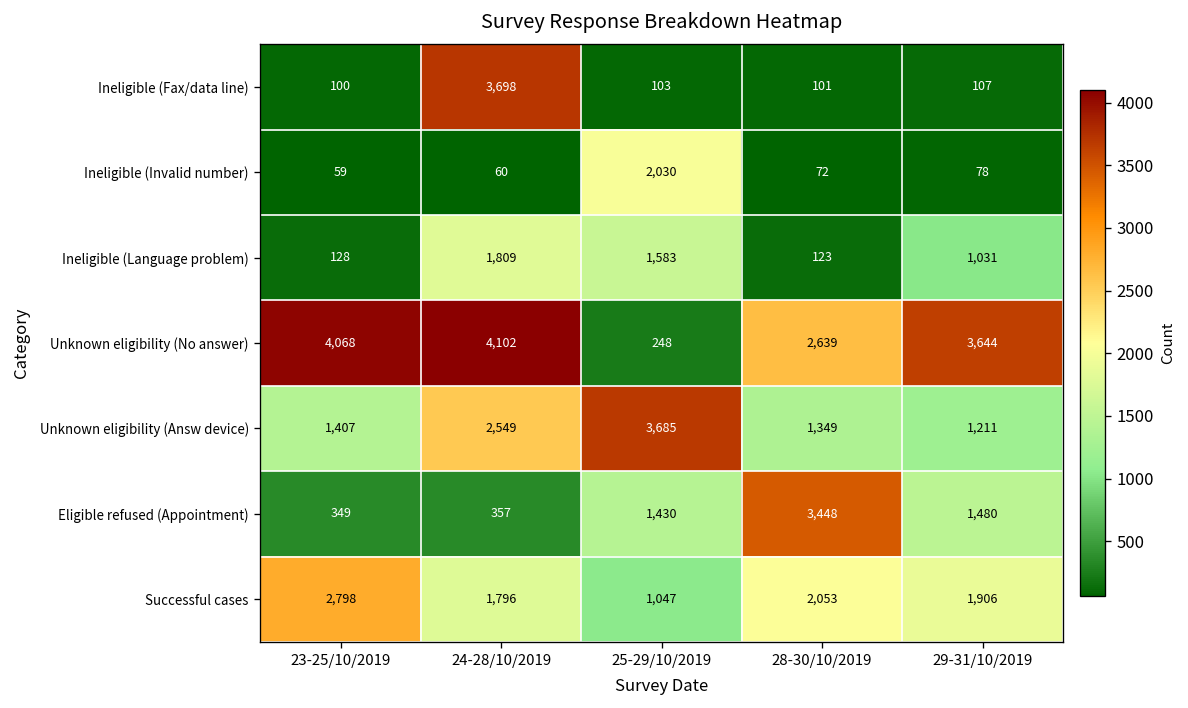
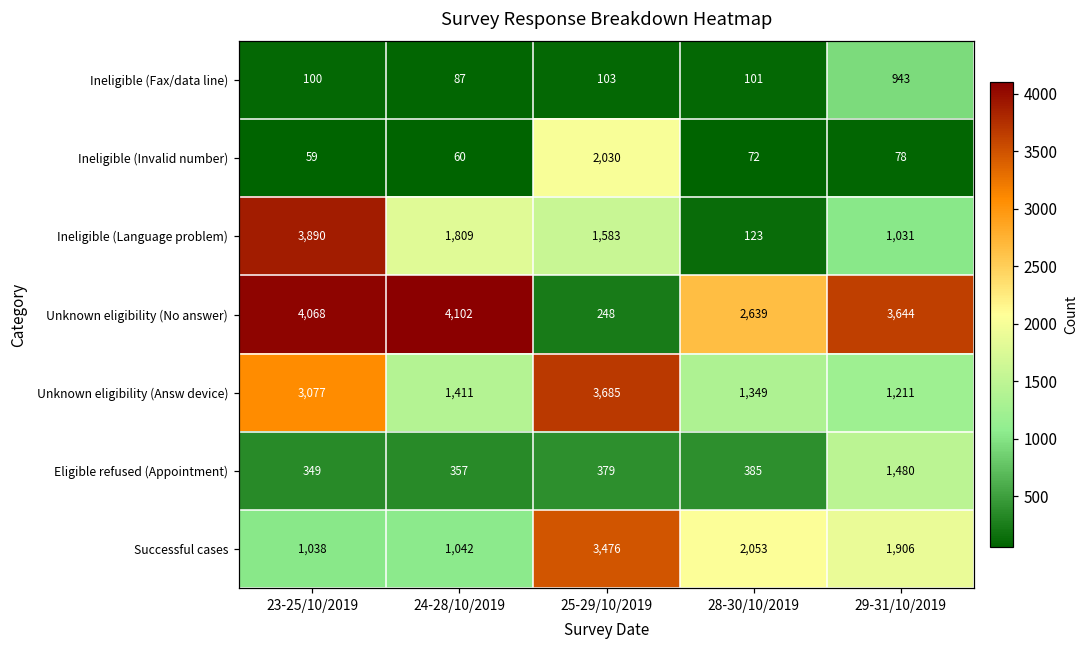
  {
    "Ineligible (Fax/data line)": {
      "23-25/10/2019": "100",
-     "24-28/10/2019": "3,698",
+     "24-28/10/2019": "87",
      "25-29/10/2019": "103",
      "28-30/10/2019": "101",
-     "29-31/10/2019": "107"
+     "29-31/10/2019": "943"
    },
    "Ineligible (Invalid number)": {
      "23-25/10/2019": "59",
      "24-28/10/2019": "60",
      "25-29/10/2019": "2,030",
      "28-30/10/2019": "72",
      "29-31/10/2019": "78"
    },
    "Ineligible (Language problem)": {
-     "23-25/10/2019": "128",
+     "23-25/10/2019": "3,890",
      "24-28/10/2019": "1,809",
      "25-29/10/2019": "1,583",
      "28-30/10/2019": "123",
      "29-31/10/2019": "1,031"
    },
    "Unknown eligibility (No answer)": {
      "23-25/10/2019": "4,068",
      "24-28/10/2019": "4,102",
      "25-29/10/2019": "248",
      "28-30/10/2019": "2,639",
      "29-31/10/2019": "3,644"
    },
    "Unknown eligibility (Answ device)": {
-     "23-25/10/2019": "1,407",
-     "24-28/10/2019": "2,549",
+     "23-25/10/2019": "3,077",
+     "24-28/10/2019": "1,411",
      "25-29/10/2019": "3,685",
      "28-30/10/2019": "1,349",
      "29-31/10/2019": "1,211"
    },
    "Eligible refused (Appointment)": {
      "23-25/10/2019": "349",
      "24-28/10/2019": "357",
-     "25-29/10/2019": "1,430",
-     "28-30/10/2019": "3,448",
+     "25-29/10/2019": "379",
+     "28-30/10/2019": "385",
      "29-31/10/2019": "1,480"
    },
    "Successful cases": {
-     "23-25/10/2019": "2,798",
-     "24-28/10/2019": "1,796",
-     "25-29/10/2019": "1,047",
+     "23-25/10/2019": "1,038",
+     "24-28/10/2019": "1,042",
+     "25-29/10/2019": "3,476",
      "28-30/10/2019": "2,053",
      "29-31/10/2019": "1,906"
    }
  }
